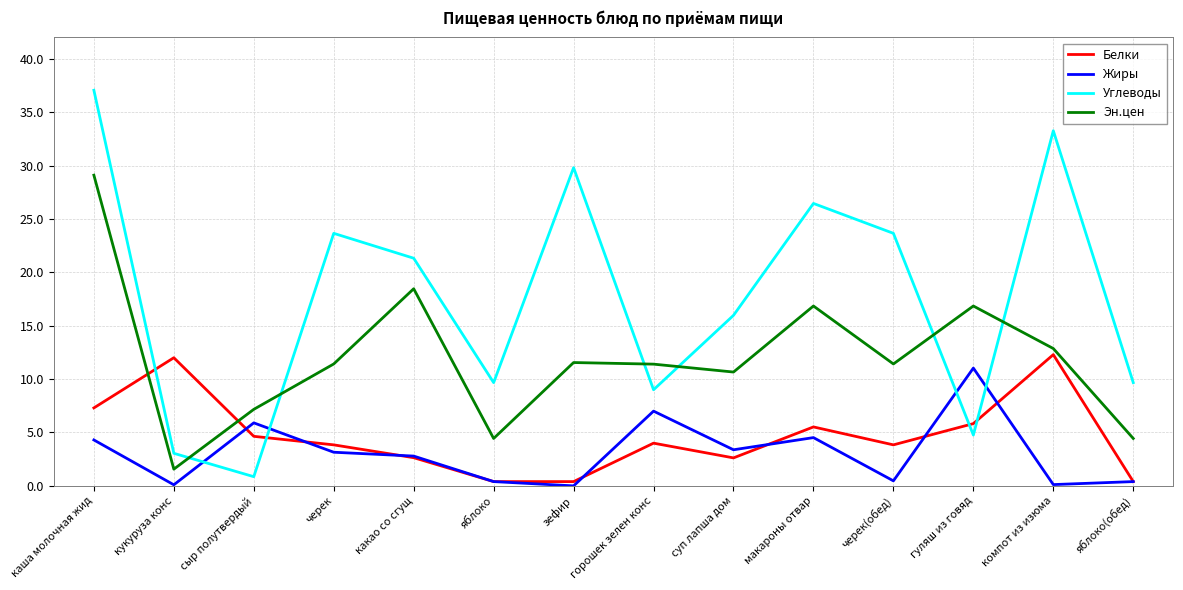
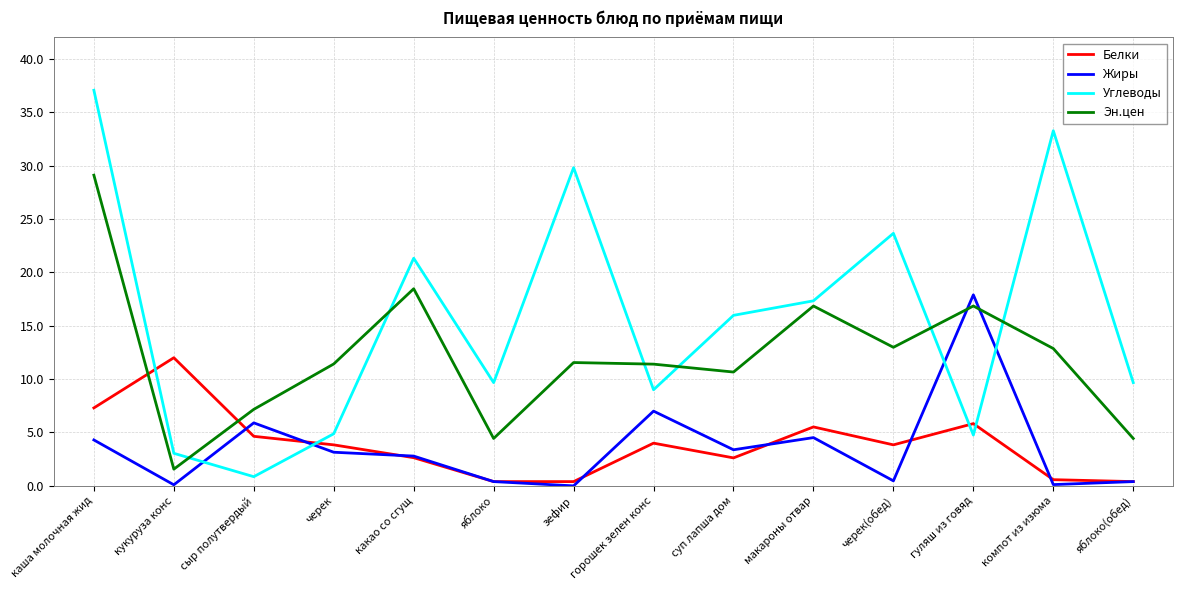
  {
    "Белки": {
      "каша молочная жид": 7.3,
      "кукуруза конс": 12.0,
      "сыр полутвердый": 4.6,
      "черек": 3.8,
      "зефир": 0.4,
      "горошек зелен конс": 4.0,
      "суп лапша дом": 2.6,
      "макароны отвар": 5.5,
      "черек(обед)": 3.8,
      "гуляш из говяд": 5.8,
-     "компот из изюма": 12.3
+     "компот из изюма": 0.6
    },
    "Жиры": {
      "каша молочная жид": 4.3,
      "кукуруза конс": 0.1,
      "сыр полутвердый": 5.9,
      "черек": 3.2,
      "зефир": 0.0,
      "горошек зелен конс": 7.0,
      "суп лапша дом": 3.4,
      "макароны отвар": 4.5,
      "черек(обед)": 0.5,
-     "гуляш из говяд": 11.0,
+     "гуляш из говяд": 17.9,
      "компот из изюма": 0.1
    },
    "Углеводы": {
      "каша молочная жид": 37.1,
      "кукуруза конс": 3.1,
      "сыр полутвердый": 0.9,
-     "черек": 23.7,
+     "черек": 4.9,
      "какао со сгущ": 21.3,
      "яблоко": 9.7,
      "зефир": 29.8,
      "горошек зелен конс": 9.0,
      "суп лапша дом": 16.0,
-     "макароны отвар": 26.5,
+     "макароны отвар": 17.3,
      "черек(обед)": 23.7,
      "гуляш из говяд": 4.8,
      "компот из изюма": 33.3,
      "яблоко(обед)": 9.7
    },
    "Эн.цен": {
      "каша молочная жид": 29.1,
      "кукуруза конс": 1.6,
      "сыр полутвердый": 7.2,
      "черек": 11.4,
      "какао со сгущ": 18.5,
      "яблоко": 4.4,
      "зефир": 11.6,
      "горошек зелен конс": 11.4,
      "суп лапша дом": 10.7,
      "макароны отвар": 16.8,
-     "черек(обед)": 11.4,
+     "черек(обед)": 13.0,
      "гуляш из говяд": 16.8,
      "компот из изюма": 12.9,
      "яблоко(обед)": 4.4
    }
  }
